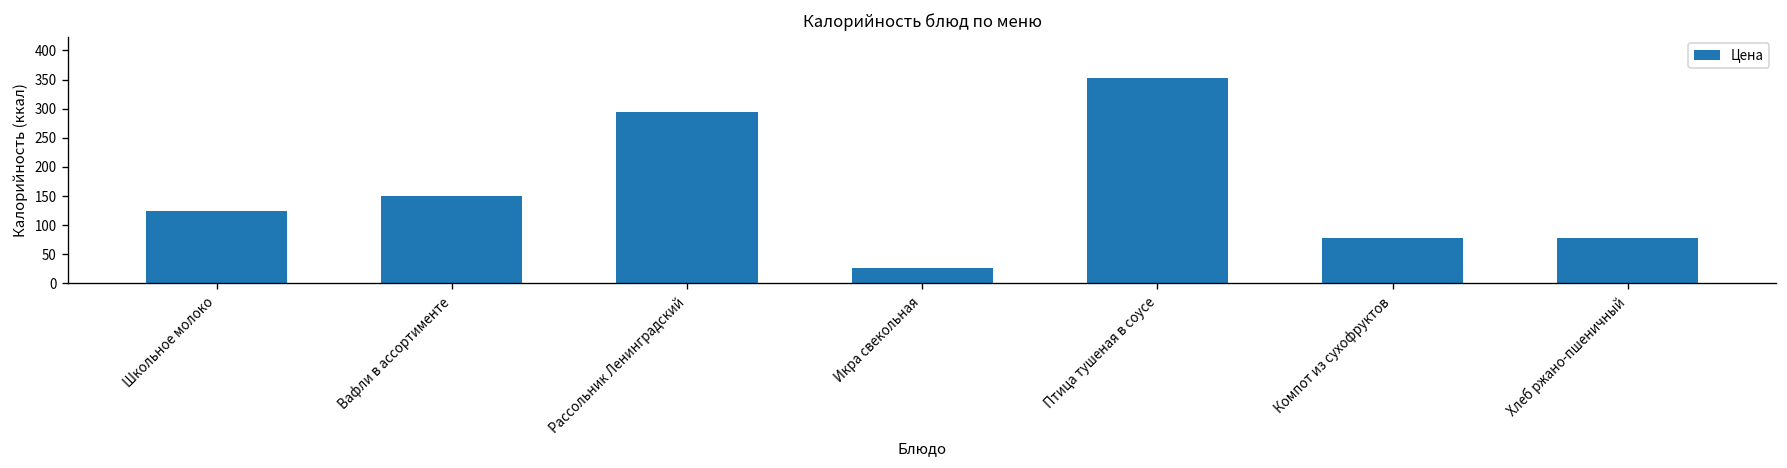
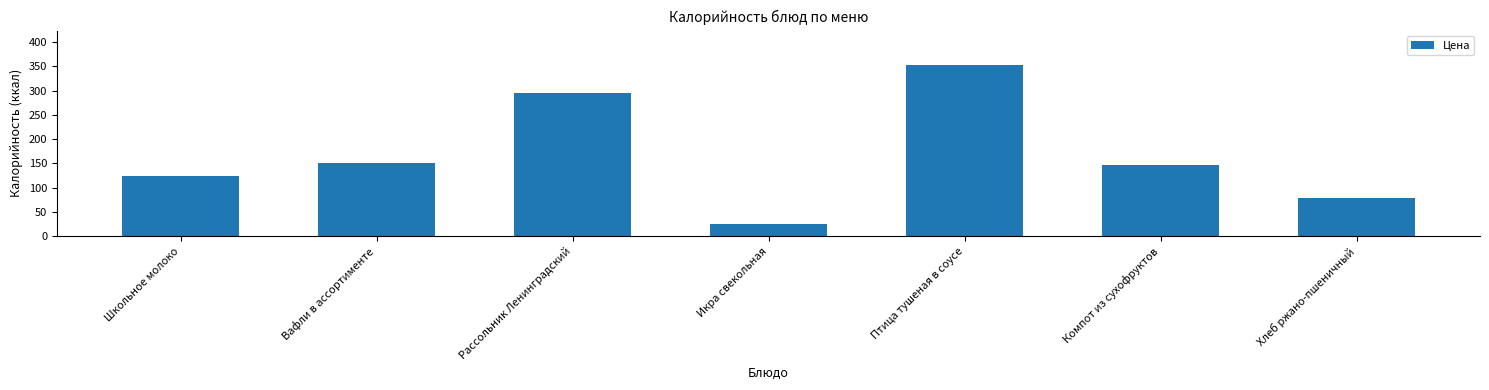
  {
    "Школьное молоко": 120,
    "Вафли в ассортименте": 150,
    "Рассольник Ленинградский": 300,
    "Икра свекольная": 30,
    "Птица тушеная в соусе": 350,
-   "Компот из сухофруктов": 80,
+   "Компот из сухофруктов": 150,
    "Хлеб ржано-пшеничный": 80
  }
